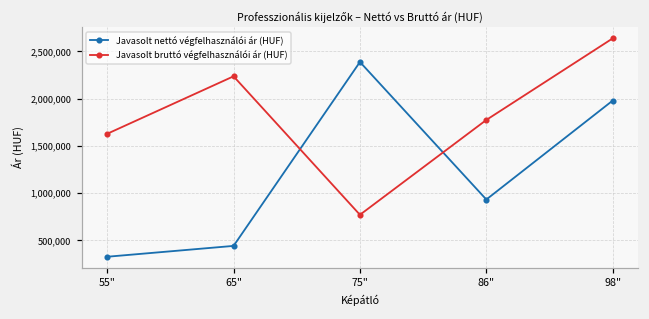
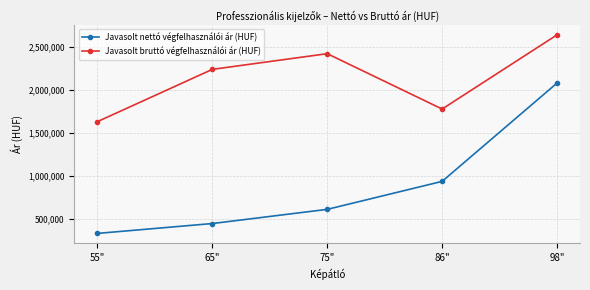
  {
    "Javasolt nettó végfelhasználói ár (HUF)": {
      "55\"": "300,000",
      "65\"": "400,000",
-     "75\"": "2,400,000",
+     "75\"": "600,000",
      "86\"": "900,000",
-     "98\"": "2,000,000"
+     "98\"": "2,100,000"
    },
    "Javasolt bruttó végfelhasználói ár (HUF)": {
      "55\"": "1,600,000",
      "65\"": "2,200,000",
-     "75\"": "800,000",
+     "75\"": "2,400,000",
      "86\"": "1,800,000",
      "98\"": "2,600,000"
    }
  }
